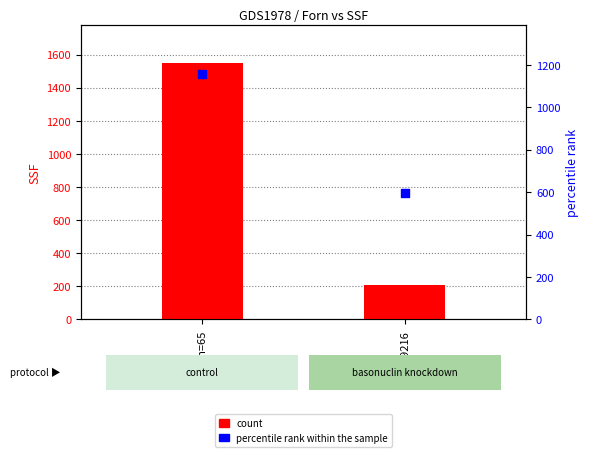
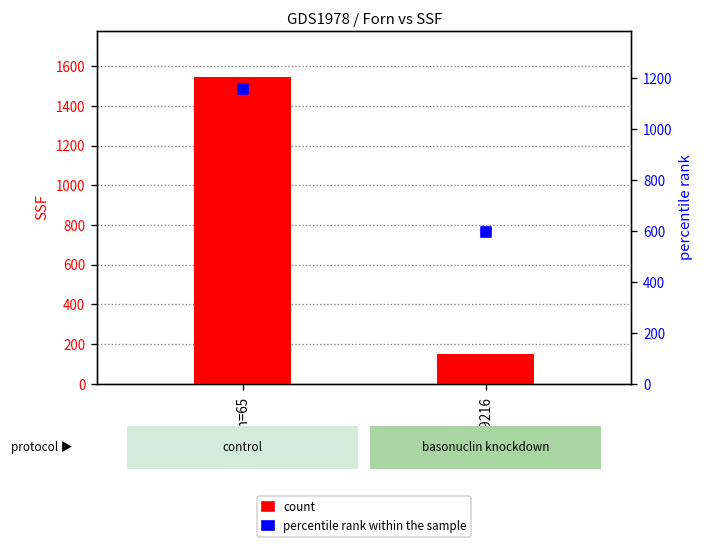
  {
    "count": {
      "Forn=65": 1550,
-     "Forn=9216": 210
+     "Forn=9216": 150
    }
  }
